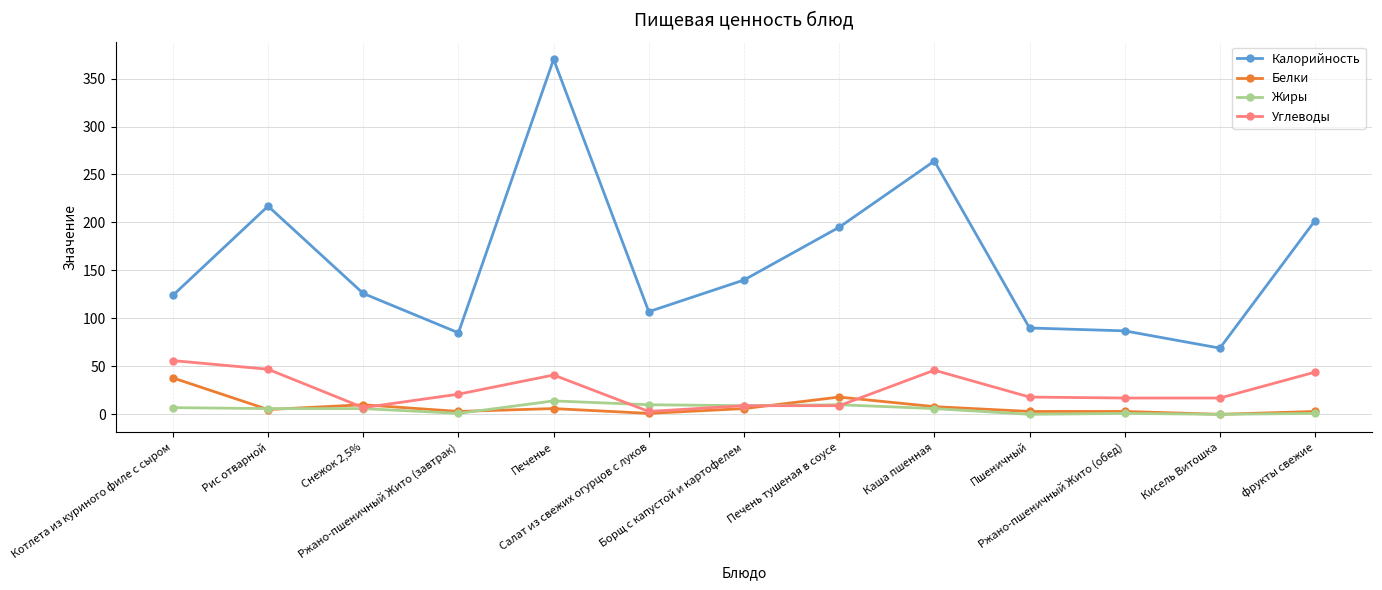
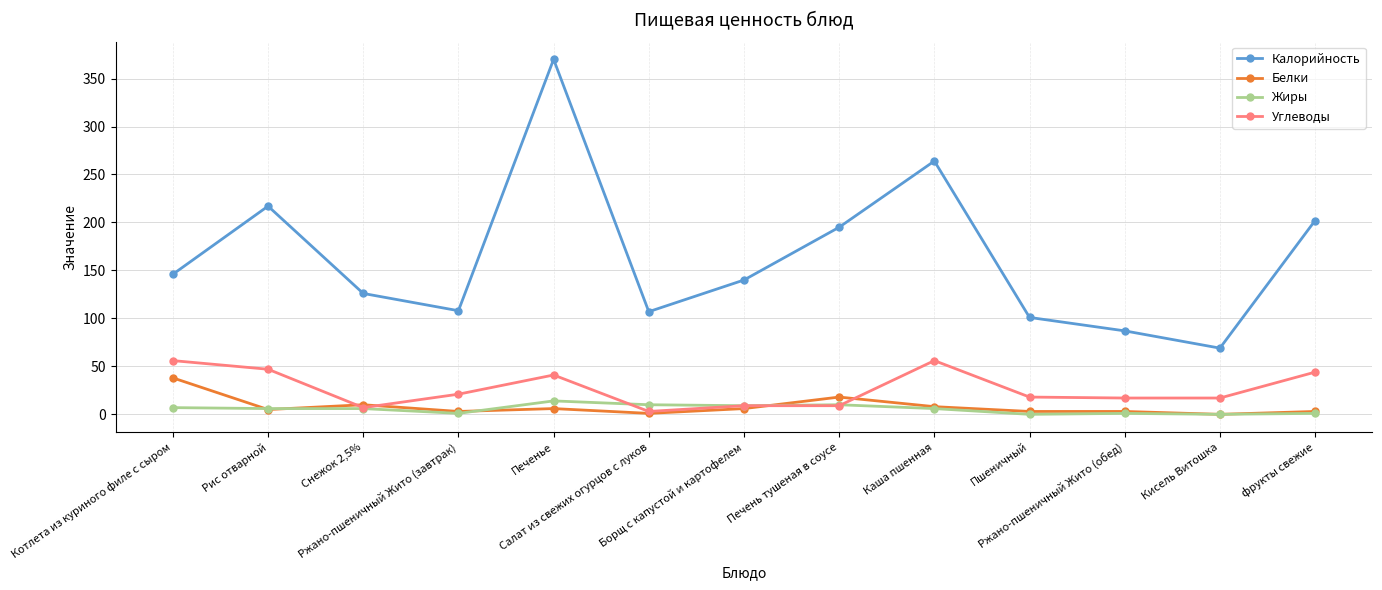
  {
    "Калорийность": {
-     "Котлета из куриного филе с сыром": 120,
+     "Котлета из куриного филе с сыром": 150,
      "Рис отварной": 220,
      "Снежок 2,5%": 130,
-     "Ржано-пшеничный Жито (завтрак)": 90,
+     "Ржано-пшеничный Жито (завтрак)": 110,
      "Печенье": 370,
      "Салат из свежих огурцов с луков": 110,
      "Борщ с капустой и картофелем": 140,
      "Печень тушеная в соусе": 200,
      "Каша пшенная": 260,
-     "Пшеничный": 90,
+     "Пшеничный": 100,
      "Ржано-пшеничный Жито (обед)": 90,
      "Кисель Витошка": 70,
      "фрукты свежие": 200
    },
    "Белки": {
      "Котлета из куриного филе с сыром": 40,
      "Снежок 2,5%": 10,
      "Печенье": 10,
      "Борщ с капустой и картофелем": 10,
      "Печень тушеная в соусе": 20,
      "Пшеничный": 0
    },
    "Жиры": {
      "Котлета из куриного филе с сыром": 10,
      "Печенье": 10,
      "Салат из свежих огурцов с луков": 10,
      "Пшеничный": 0
    },
    "Углеводы": {
      "Котлета из куриного филе с сыром": 60,
      "Рис отварной": 50,
      "Ржано-пшеничный Жито (завтрак)": 20,
      "Печенье": 40,
-     "Каша пшенная": 50,
+     "Каша пшенная": 60,
      "Пшеничный": 20,
      "Ржано-пшеничный Жито (обед)": 20,
      "Кисель Витошка": 20,
      "фрукты свежие": 40
    }
  }
